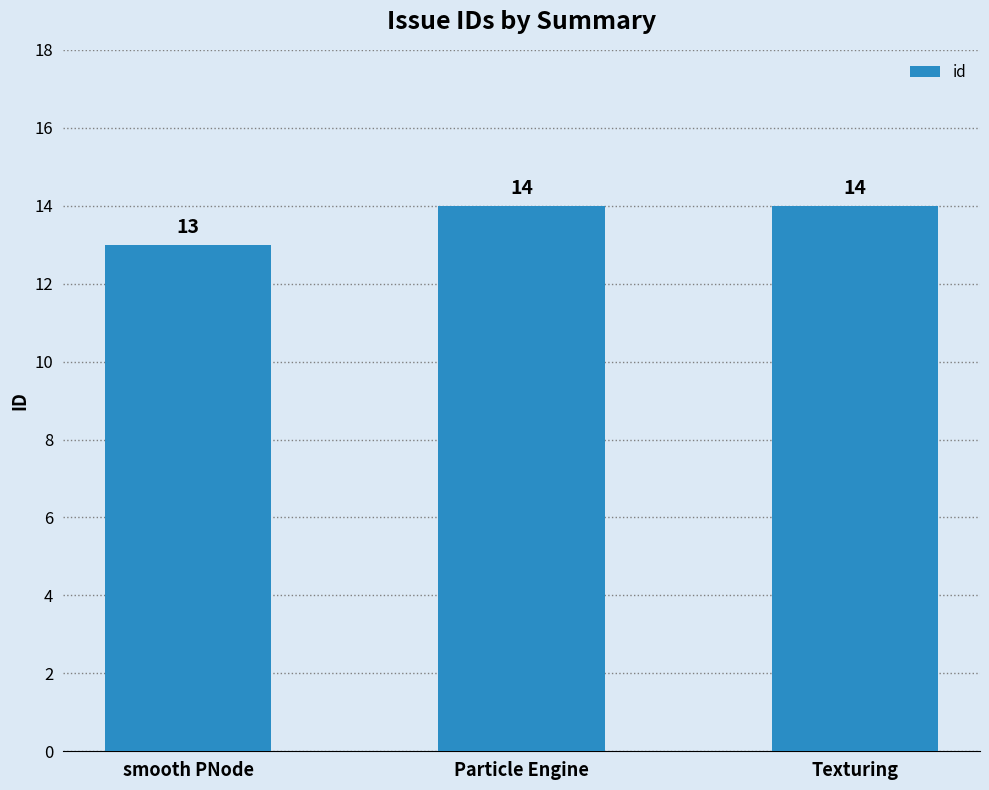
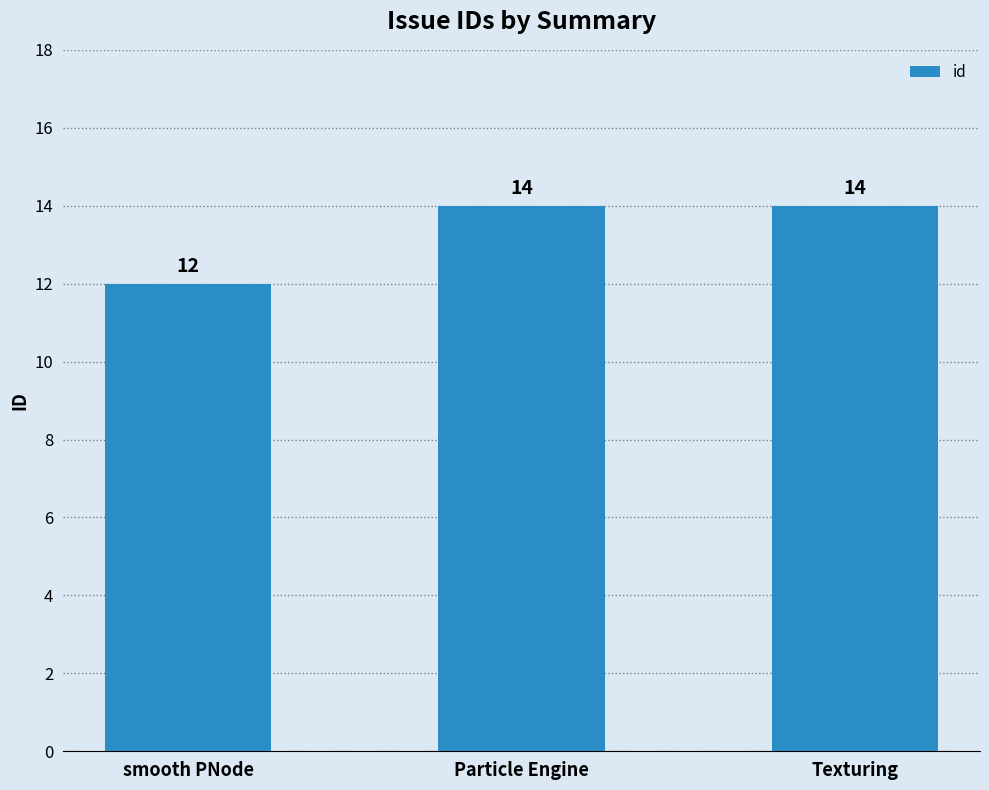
  {
-   "smooth PNode": 13,
+   "smooth PNode": 12,
    "Particle Engine": 14,
    "Texturing": 14
  }
